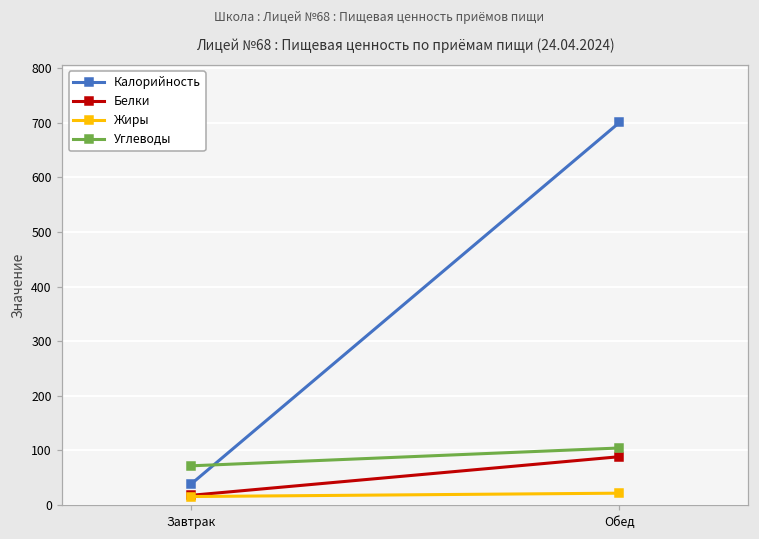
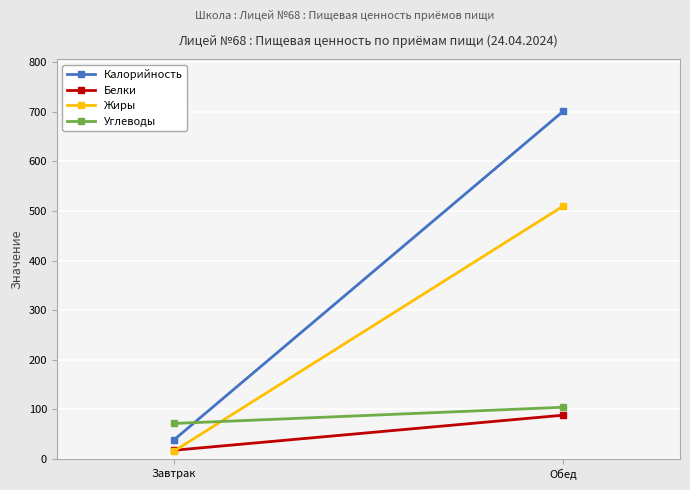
  {
    "Калорийность": {
      "Завтрак": 40,
      "Обед": 700
    },
    "Белки": {
      "Обед": 90
    },
    "Жиры": {
-     "Обед": 20
+     "Обед": 510
    },
    "Углеводы": {
      "Завтрак": 70,
      "Обед": 100
    }
  }
